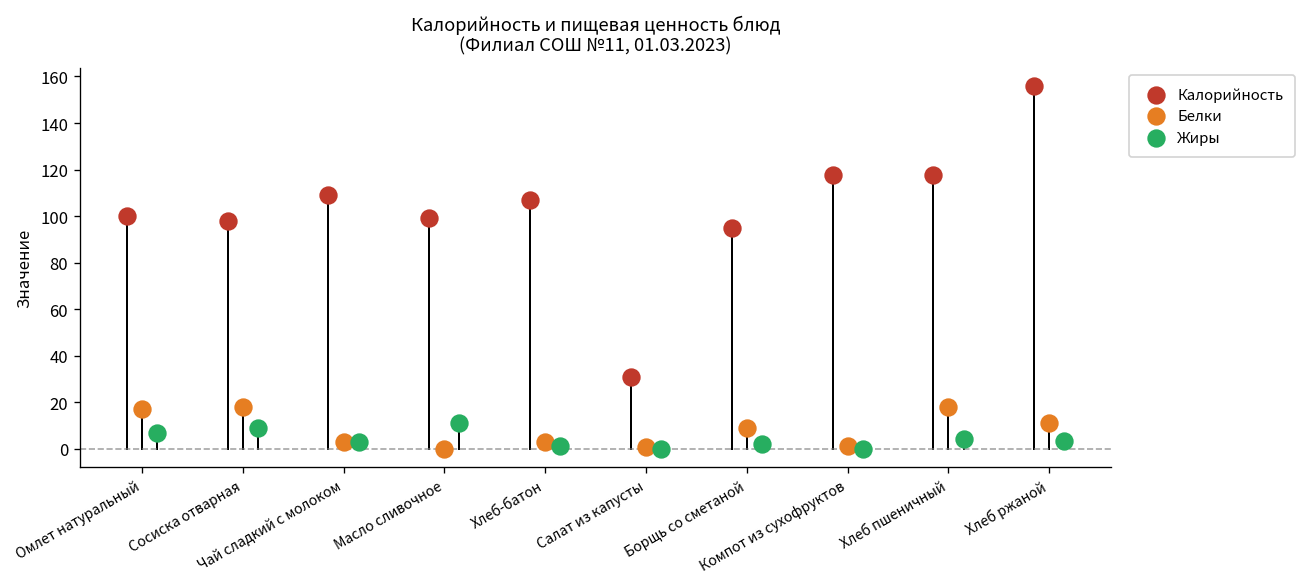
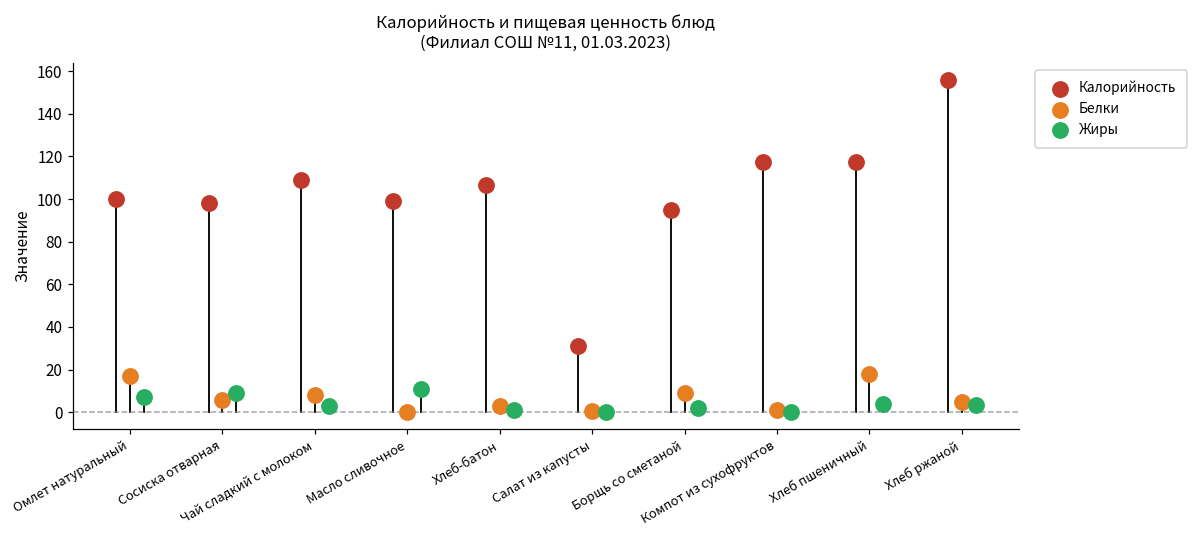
  {
    "Белки": {
-     "Сосиска отварная": 18,
-     "Чай сладкий с молоком": 3,
-     "Хлеб ржаной": 11
+     "Сосиска отварная": 6,
+     "Чай сладкий с молоком": 8,
+     "Хлеб ржаной": 5
    }
  }
